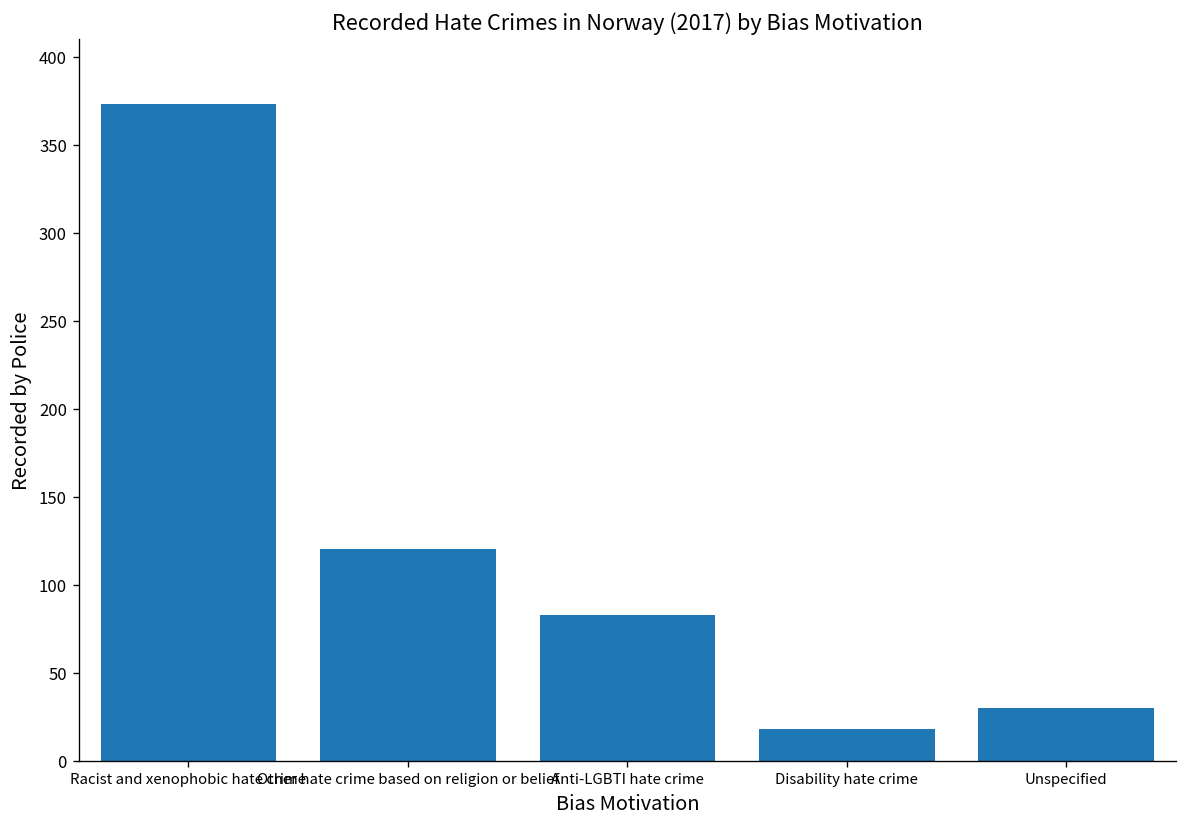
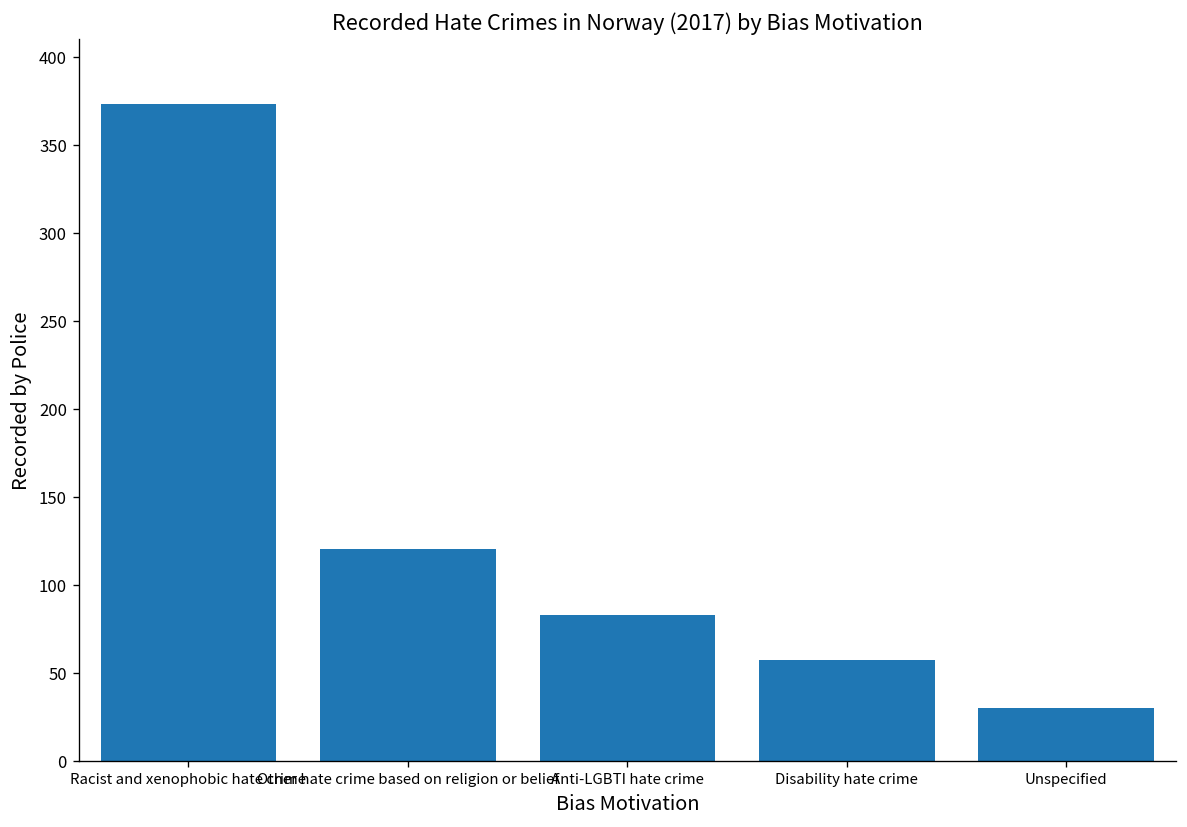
  {
    "Anti-LGBTI hate crime": 83,
-   "Disability hate crime": 18,
+   "Disability hate crime": 57,
    "Unspecified": 30
  }
